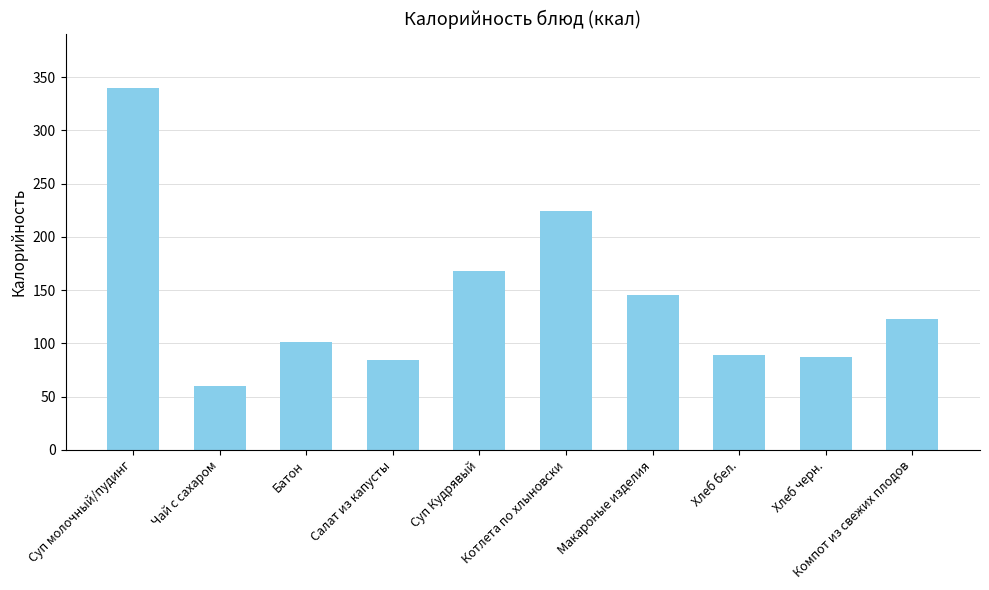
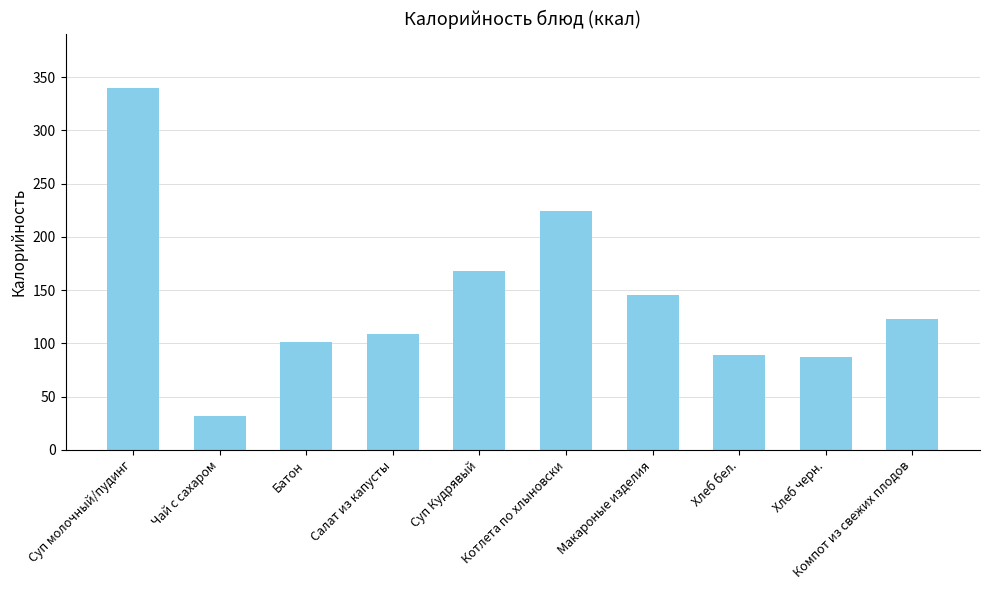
  {
    "Суп молочный/пудинг": 340,
-   "Чай с сахаром": 60,
+   "Чай с сахаром": 32,
    "Батон": 101,
-   "Салат из капусты": 84,
+   "Салат из капусты": 109,
    "Суп Кудрявый": 168,
    "Котлета по хлыновски": 224,
    "Макароные изделия": 145,
    "Хлеб бел.": 89,
    "Хлеб черн.": 87,
    "Компот из свежих плодов": 123
  }
